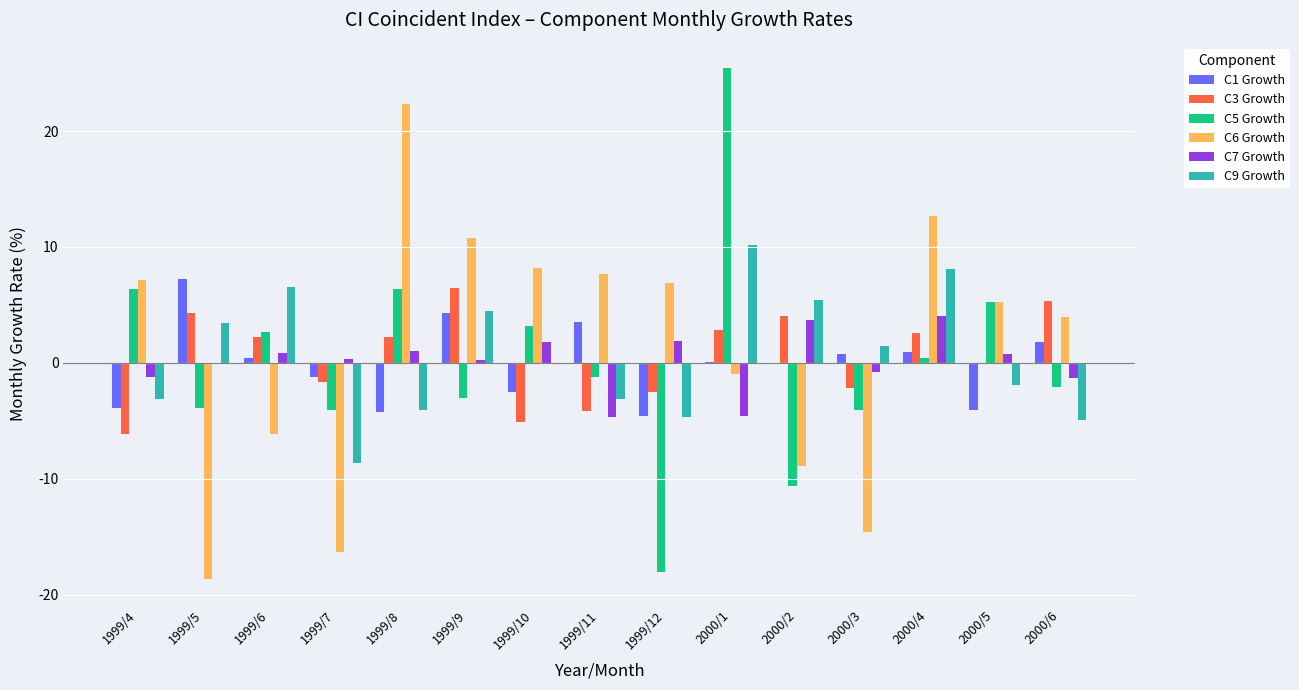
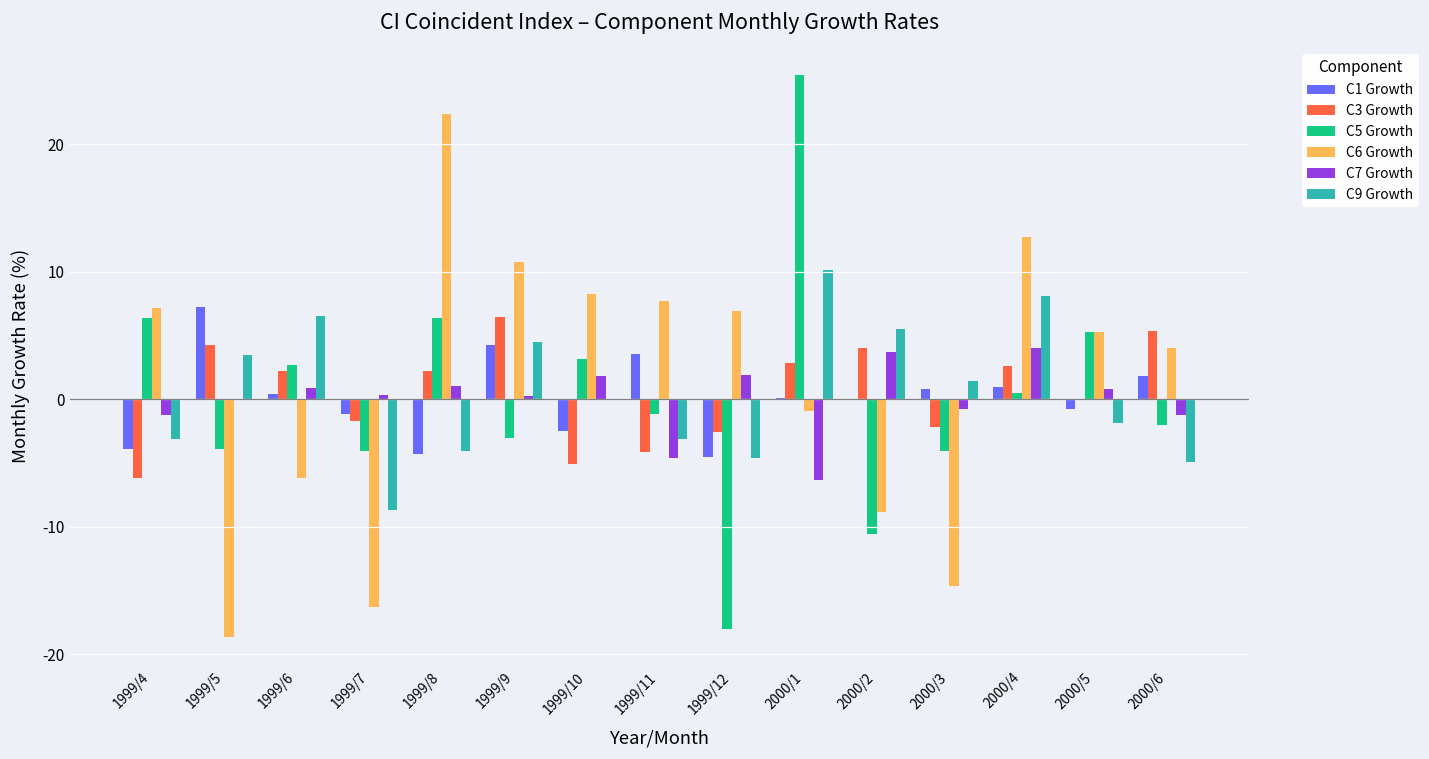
  {
    "C1 Growth": {
      "1999/4": -3.9,
      "1999/5": 7.2,
      "1999/6": 0.4,
      "1999/7": -1.2,
      "1999/8": -4.3,
      "1999/9": 4.3,
      "1999/10": -2.5,
      "1999/11": 3.6,
      "1999/12": -4.6,
      "2000/2": 0.0,
      "2000/3": 0.8,
      "2000/4": 1.0,
-     "2000/5": -4.1,
+     "2000/5": -0.8,
      "2000/6": 1.8
    },
    "C3 Growth": {
      "1999/4": -6.2,
      "1999/5": 4.3,
      "1999/6": 2.2,
      "1999/7": -1.7,
      "1999/8": 2.2,
      "1999/9": 6.5,
      "1999/10": -5.1,
      "1999/11": -4.1,
      "1999/12": -2.6,
      "2000/1": 2.8,
      "2000/2": 4.0,
      "2000/3": -2.2,
      "2000/4": 2.6,
      "2000/5": 0.0,
      "2000/6": 5.3
    },
    "C5 Growth": {
      "1999/4": 6.4,
      "1999/5": -3.9,
      "1999/6": 2.6,
      "1999/7": -4.1,
      "1999/8": 6.4,
      "1999/9": -3.0,
      "1999/10": 3.2,
      "1999/11": -1.2,
      "1999/12": -18.0,
      "2000/1": 25.4,
      "2000/2": -10.6,
      "2000/3": -4.1,
      "2000/4": 0.5,
      "2000/5": 5.3,
      "2000/6": -2.1
    },
    "C6 Growth": {
      "1999/4": 7.2,
      "1999/5": -18.7,
      "1999/6": -6.2,
      "1999/7": -16.3,
      "1999/8": 22.3,
      "1999/9": 10.7,
      "1999/10": 8.2,
      "1999/11": 7.7,
      "1999/12": 6.9,
      "2000/1": -1.0,
      "2000/2": -8.9,
      "2000/3": -14.6,
      "2000/4": 12.7,
      "2000/5": 5.3,
      "2000/6": 4.0
    },
    "C7 Growth": {
      "1999/4": -1.2,
      "1999/6": 0.9,
      "1999/7": 0.3,
      "1999/8": 1.0,
      "1999/9": 0.3,
      "1999/10": 1.8,
      "1999/11": -4.6,
      "1999/12": 1.9,
-     "2000/1": -4.6,
+     "2000/1": -6.3,
      "2000/2": 3.7,
      "2000/3": -0.8,
      "2000/4": 4.0,
      "2000/5": 0.8,
      "2000/6": -1.3
    },
    "C9 Growth": {
      "1999/4": -3.1,
      "1999/5": 3.4,
      "1999/6": 6.5,
      "1999/7": -8.7,
      "1999/8": -4.1,
      "1999/9": 4.5,
      "1999/11": -3.1,
      "1999/12": -4.6,
      "2000/1": 10.1,
      "2000/2": 5.5,
      "2000/3": 1.4,
      "2000/4": 8.1,
      "2000/5": -1.9,
      "2000/6": -4.9
    }
  }
